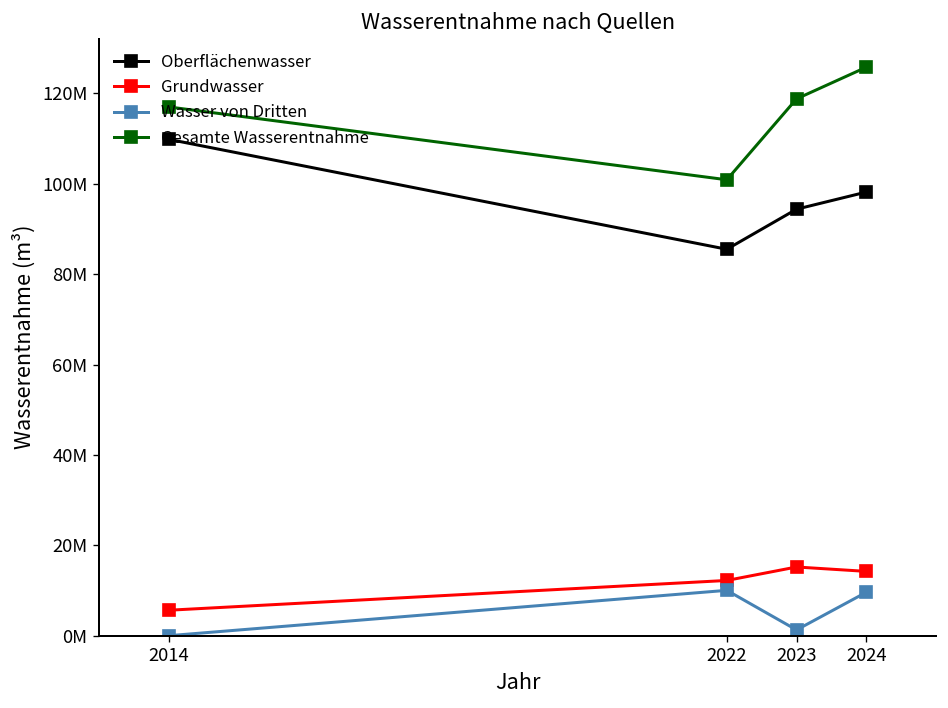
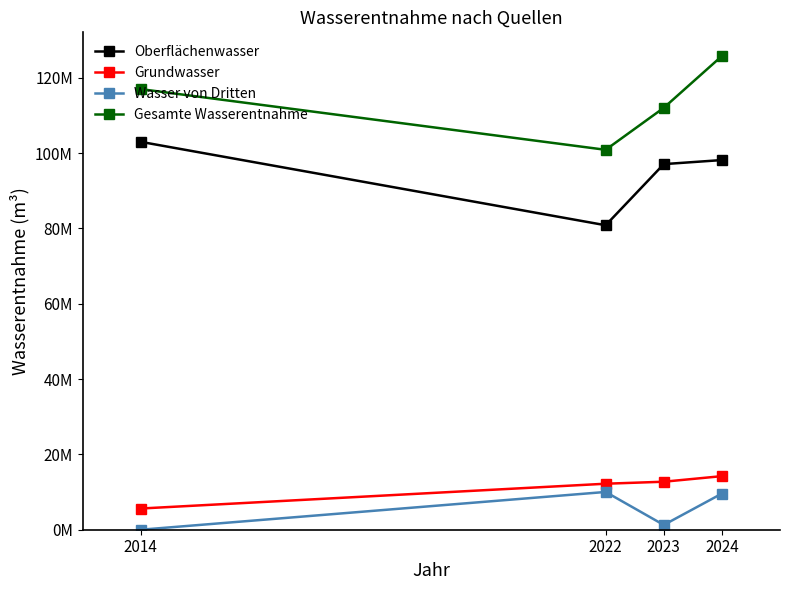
  {
    "Oberflächenwasser": {
-     "2014": 110000000,
-     "2022": 86000000,
-     "2023": 94000000,
+     "2014": 103000000,
+     "2022": 81000000,
+     "2023": 97000000,
      "2024": 98000000
    },
    "Grundwasser": {
      "2014": 6000000,
      "2022": 12000000,
-     "2023": 15000000,
+     "2023": 13000000,
      "2024": 14000000
    },
    "Wasser von Dritten": {
      "2014": 0,
      "2022": 10000000,
      "2023": 1000000,
      "2024": 10000000
    },
    "Gesamte Wasserentnahme": {
      "2014": 117000000,
      "2022": 101000000,
-     "2023": 119000000,
+     "2023": 112000000,
      "2024": 126000000
    }
  }
